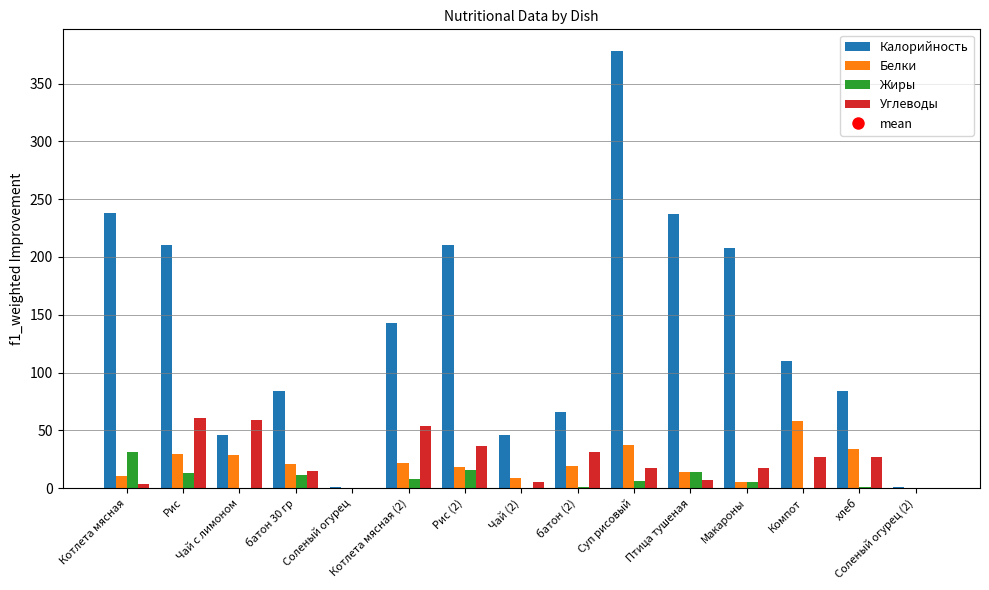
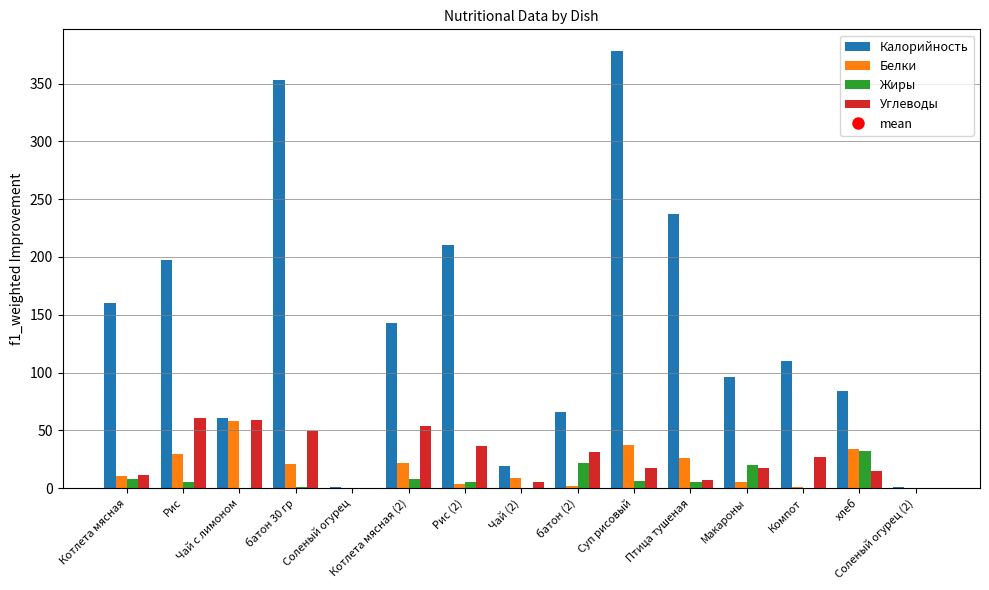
  {
    "Калорийность": {
-     "Котлета мясная": 238,
-     "Рис": 210,
-     "Чай с лимоном": 46,
-     "батон 30 гр": 84,
+     "Котлета мясная": 160,
+     "Рис": 197,
+     "Чай с лимоном": 61,
+     "батон 30 гр": 353,
      "Котлета мясная (2)": 143,
      "Рис (2)": 210,
-     "Чай (2)": 46,
+     "Чай (2)": 19,
      "батон (2)": 66,
      "Суп рисовый": 378,
      "Птица тушеная": 237,
-     "Макароны": 208,
+     "Макароны": 96,
      "Компот": 110,
      "хлеб": 84
    },
    "Белки": {
      "Котлета мясная": 11,
      "Рис": 30,
-     "Чай с лимоном": 29,
+     "Чай с лимоном": 58,
      "батон 30 гр": 21,
      "Соленый огурец": 0,
      "Котлета мясная (2)": 22,
-     "Рис (2)": 18,
+     "Рис (2)": 4,
      "Чай (2)": 9,
-     "батон (2)": 19,
+     "батон (2)": 2,
      "Суп рисовый": 37,
-     "Птица тушеная": 14,
+     "Птица тушеная": 26,
      "Макароны": 5,
-     "Компот": 58,
+     "Компот": 1,
      "хлеб": 34,
      "Соленый огурец (2)": 0
    },
    "Жиры": {
-     "Котлета мясная": 31,
-     "Рис": 13,
+     "Котлета мясная": 8,
+     "Рис": 5,
      "Чай с лимоном": 0,
-     "батон 30 гр": 11,
+     "батон 30 гр": 1,
      "Соленый огурец": 0,
      "Котлета мясная (2)": 8,
-     "Рис (2)": 15,
+     "Рис (2)": 5,
      "Чай (2)": 0,
-     "батон (2)": 1,
+     "батон (2)": 22,
      "Суп рисовый": 6,
-     "Птица тушеная": 14,
-     "Макароны": 5,
+     "Птица тушеная": 6,
+     "Макароны": 20,
      "Компот": 0,
-     "хлеб": 1,
+     "хлеб": 32,
      "Соленый огурец (2)": 0
    },
    "Углеводы": {
-     "Котлета мясная": 4,
+     "Котлета мясная": 11,
      "Рис": 61,
      "Чай с лимоном": 59,
-     "батон 30 гр": 15,
+     "батон 30 гр": 49,
      "Соленый огурец": 0,
      "Котлета мясная (2)": 54,
      "Рис (2)": 37,
      "Чай (2)": 5,
      "батон (2)": 31,
      "Суп рисовый": 17,
      "Птица тушеная": 7,
      "Макароны": 17,
      "Компот": 27,
-     "хлеб": 27,
+     "хлеб": 15,
      "Соленый огурец (2)": 0
    }
  }
